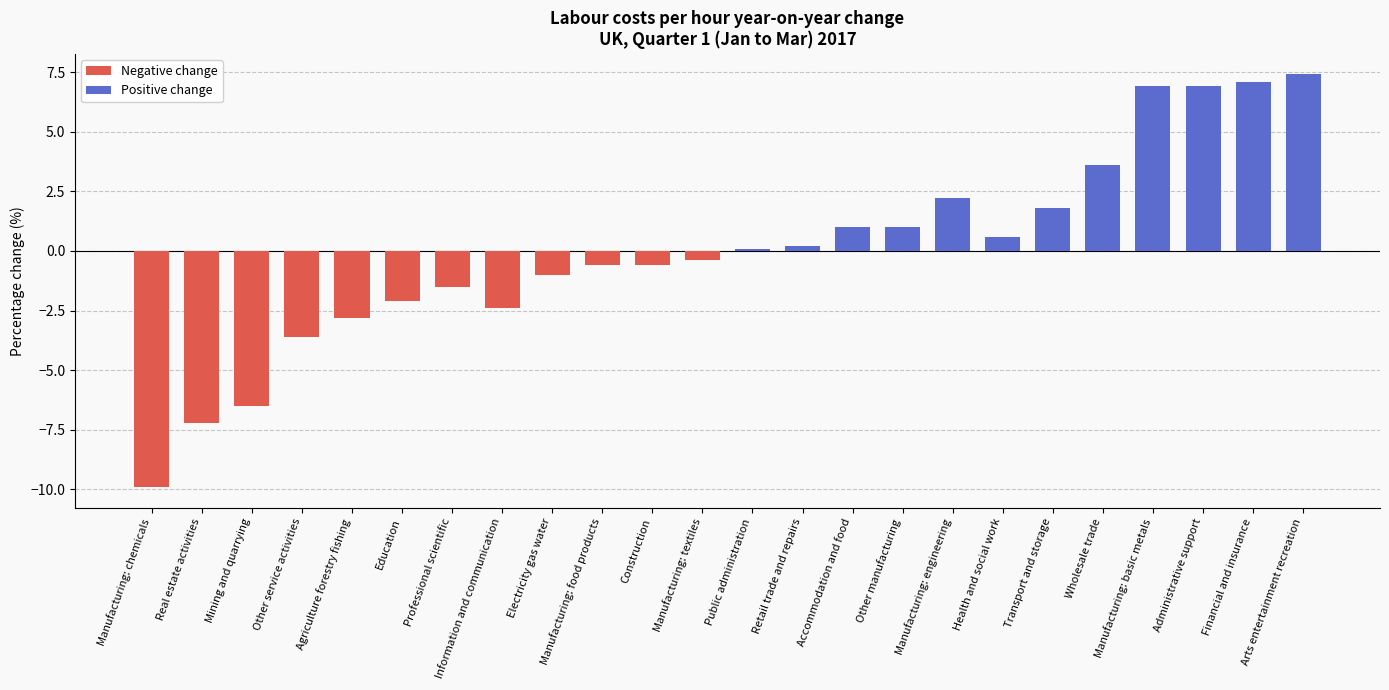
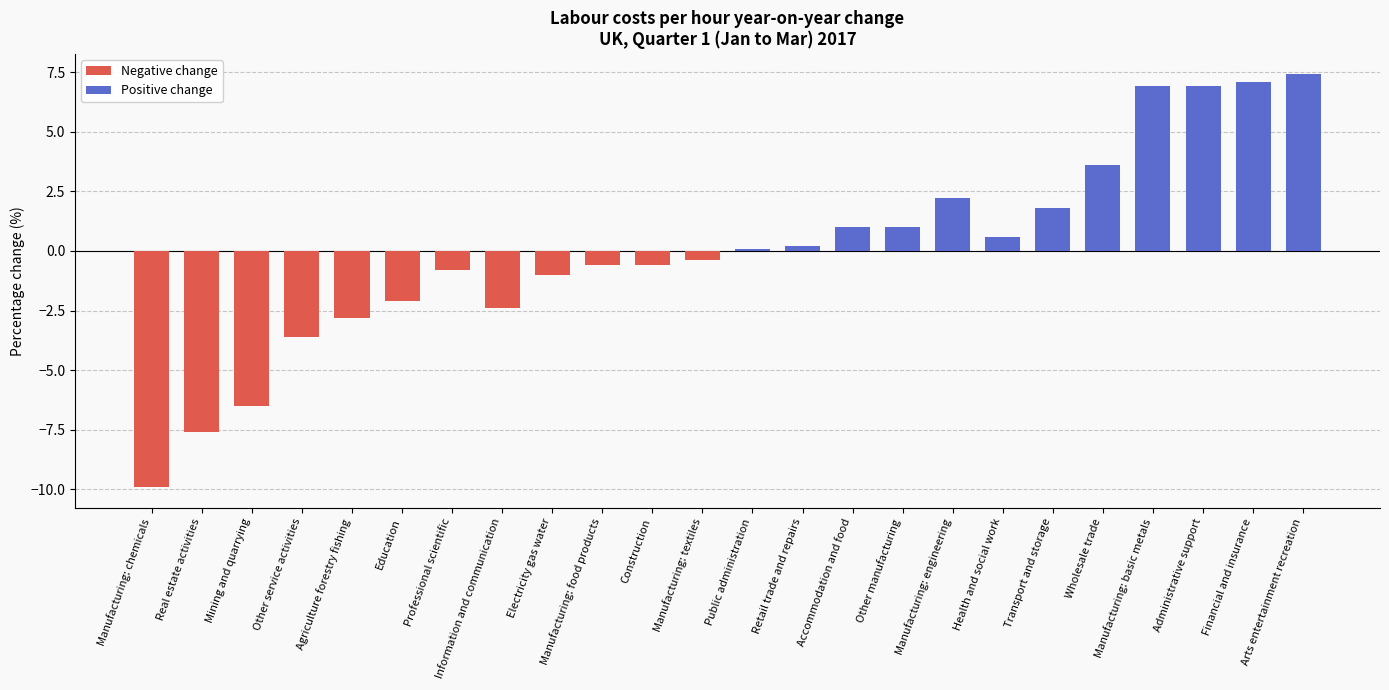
  {
    "Manufacturing: chemicals": -9.9,
-   "Real estate activities": -7.2,
+   "Real estate activities": -7.6,
    "Mining and quarrying": -6.5,
    "Other service activities": -3.6,
    "Agriculture forestry fishing": -2.8,
    "Education": -2.1,
-   "Professional scientific": -1.5,
+   "Professional scientific": -0.8,
    "Information and communication": -2.4,
    "Electricity gas water": -1.0,
    "Manufacturing: food products": -0.6,
    "Construction": -0.6,
    "Manufacturing: textiles": -0.4,
    "Retail trade and repairs": 0.2,
    "Accommodation and food": 1.0,
    "Other manufacturing": 1.0,
    "Manufacturing: engineering": 2.2,
    "Health and social work": 0.6,
    "Transport and storage": 1.8,
    "Wholesale trade": 3.6,
    "Manufacturing: basic metals": 6.9,
    "Administrative support": 6.9,
    "Financial and insurance": 7.1,
    "Arts entertainment recreation": 7.4
  }
